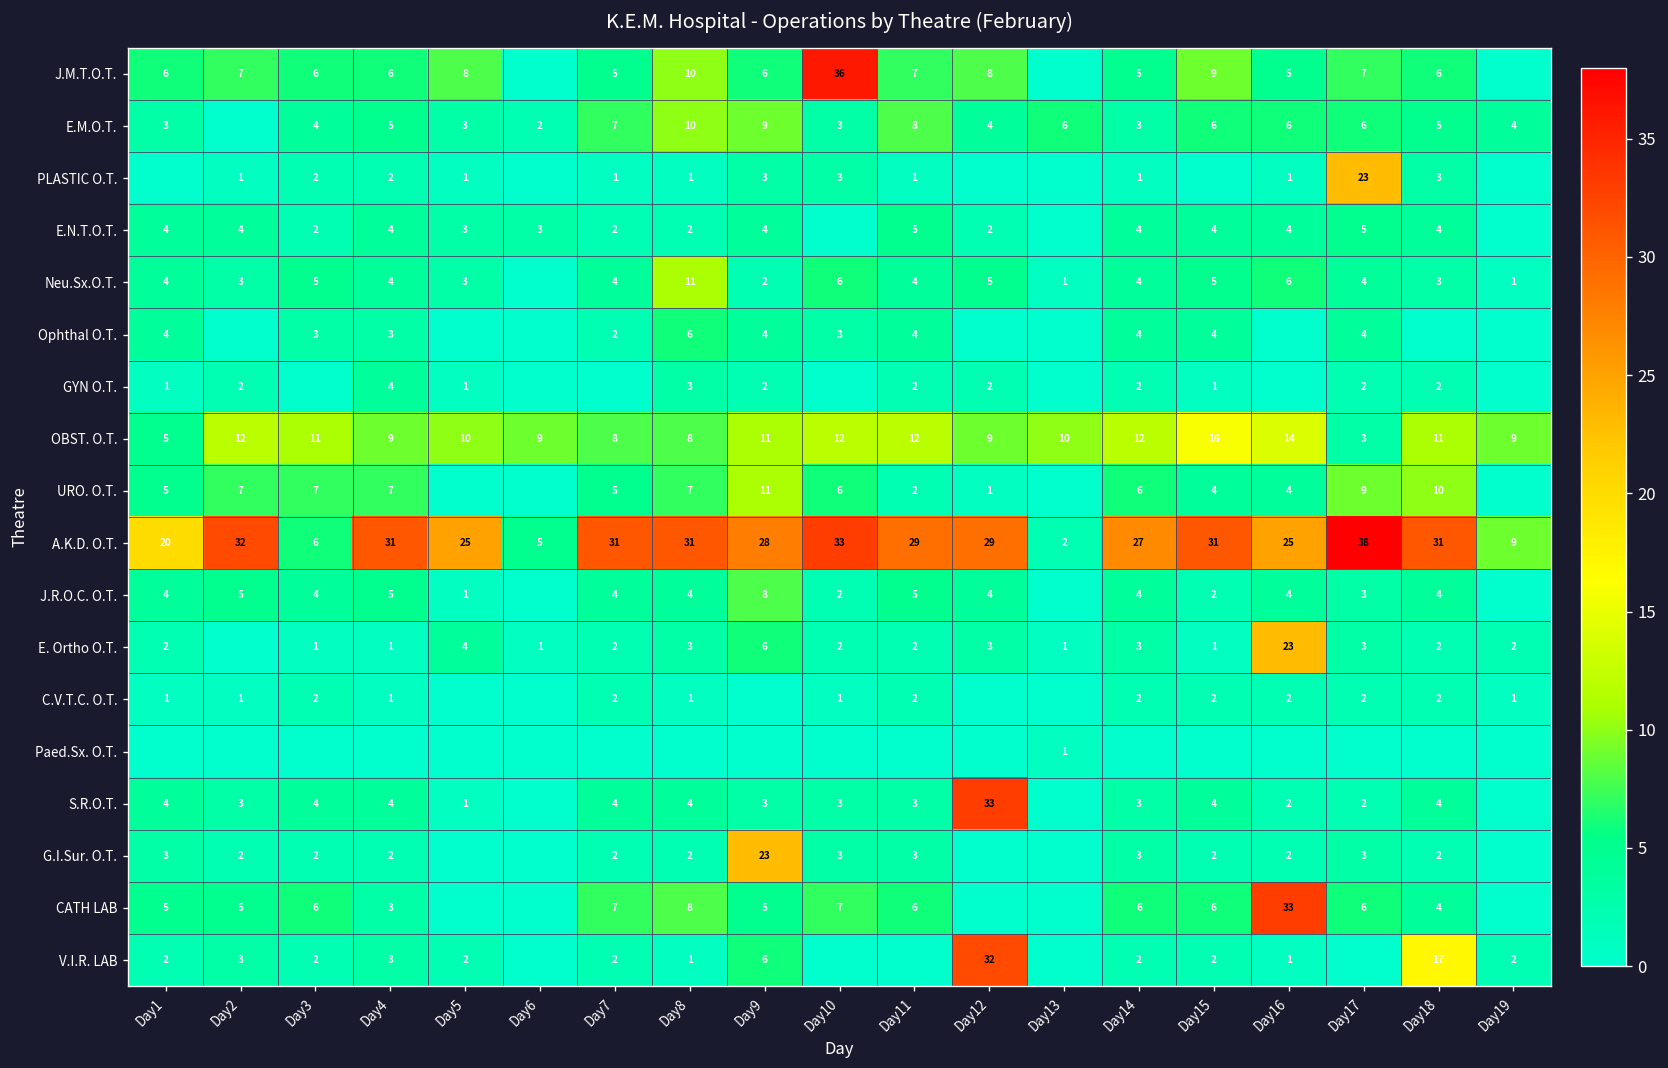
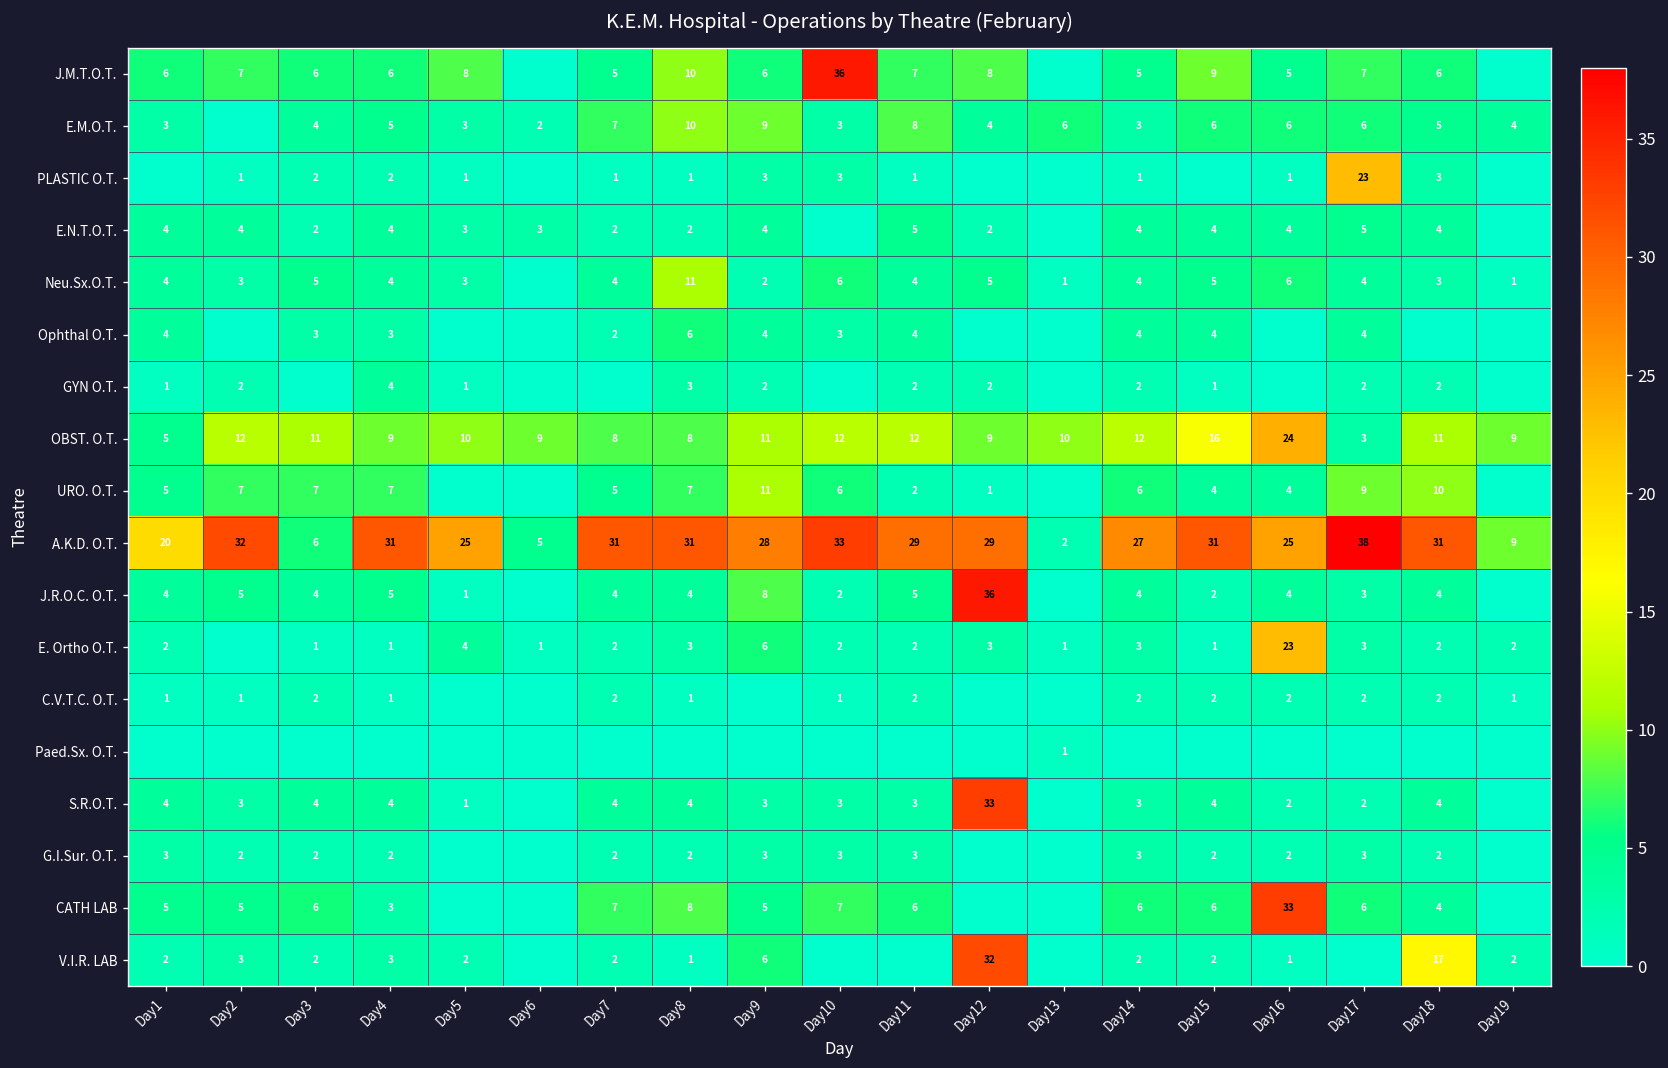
  {
    "OBST. O.T.": {
      "Day1": 5,
      "Day2": 12,
      "Day3": 11,
      "Day4": 9,
      "Day5": 10,
      "Day6": 9,
      "Day7": 8,
      "Day8": 8,
      "Day9": 11,
      "Day10": 12,
      "Day11": 12,
      "Day12": 9,
      "Day13": 10,
      "Day14": 12,
      "Day15": 16,
-     "Day16": 14,
+     "Day16": 24,
      "Day17": 3,
      "Day18": 11,
      "Day19": 9
    },
    "J.R.O.C. O.T.": {
      "Day1": 4,
      "Day2": 5,
      "Day3": 4,
      "Day4": 5,
      "Day5": 1,
      "Day7": 4,
      "Day8": 4,
      "Day9": 8,
      "Day10": 2,
      "Day11": 5,
-     "Day12": 4,
+     "Day12": 36,
      "Day14": 4,
      "Day15": 2,
      "Day16": 4,
      "Day17": 3,
      "Day18": 4
    },
    "G.I.Sur. O.T.": {
      "Day1": 3,
      "Day2": 2,
      "Day3": 2,
      "Day4": 2,
      "Day7": 2,
      "Day8": 2,
-     "Day9": 23,
+     "Day9": 3,
      "Day10": 3,
      "Day11": 3,
      "Day14": 3,
      "Day15": 2,
      "Day16": 2,
      "Day17": 3,
      "Day18": 2
    }
  }
